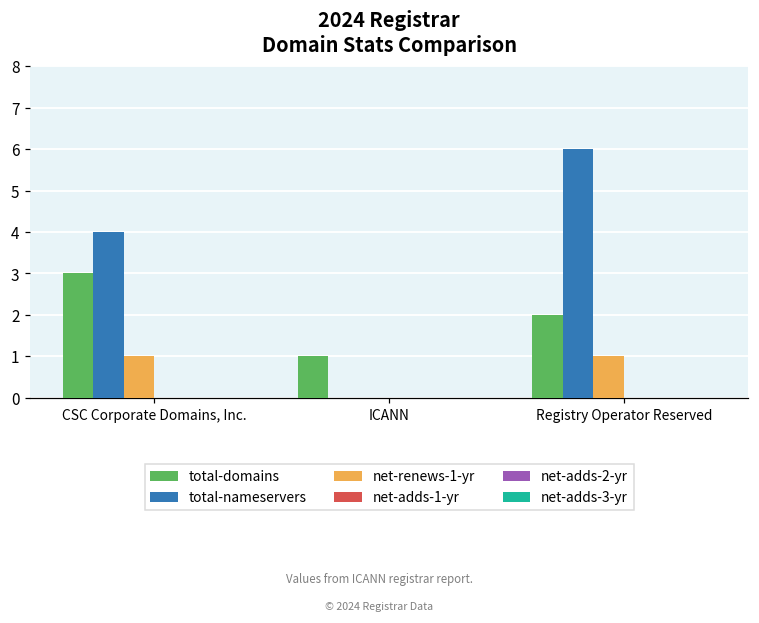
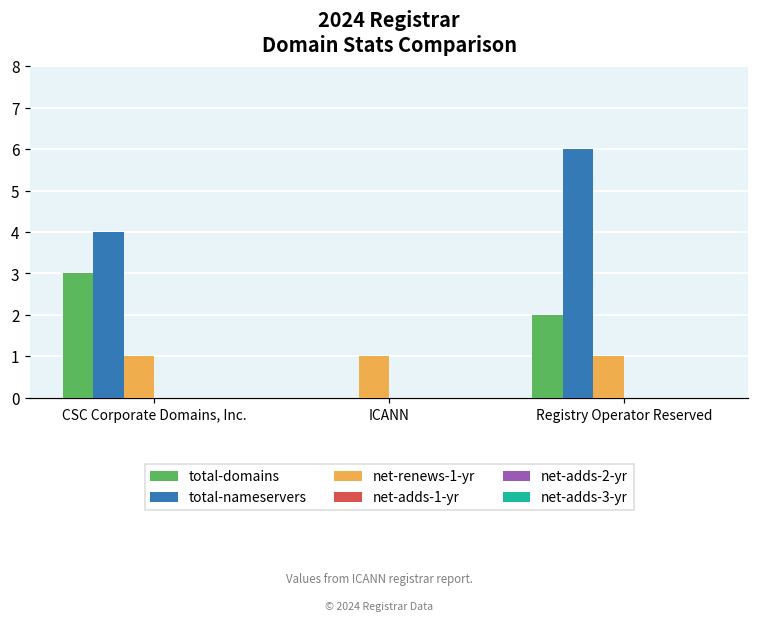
  {
    "total-domains": {
      "CSC Corporate Domains, Inc.": 3,
-     "ICANN": 1,
+     "ICANN": 0,
      "Registry Operator Reserved": 2
    },
    "total-nameservers": {
      "CSC Corporate Domains, Inc.": 4,
      "ICANN": 0,
      "Registry Operator Reserved": 6
    },
    "net-renews-1-yr": {
      "CSC Corporate Domains, Inc.": 1,
-     "ICANN": 0,
+     "ICANN": 1,
      "Registry Operator Reserved": 1
    },
    "net-adds-1-yr": {
      "CSC Corporate Domains, Inc.": 0,
      "ICANN": 0,
      "Registry Operator Reserved": 0
    },
    "net-adds-2-yr": {
      "CSC Corporate Domains, Inc.": 0,
      "ICANN": 0,
      "Registry Operator Reserved": 0
    },
    "net-adds-3-yr": {
      "CSC Corporate Domains, Inc.": 0,
      "ICANN": 0,
      "Registry Operator Reserved": 0
    }
  }
